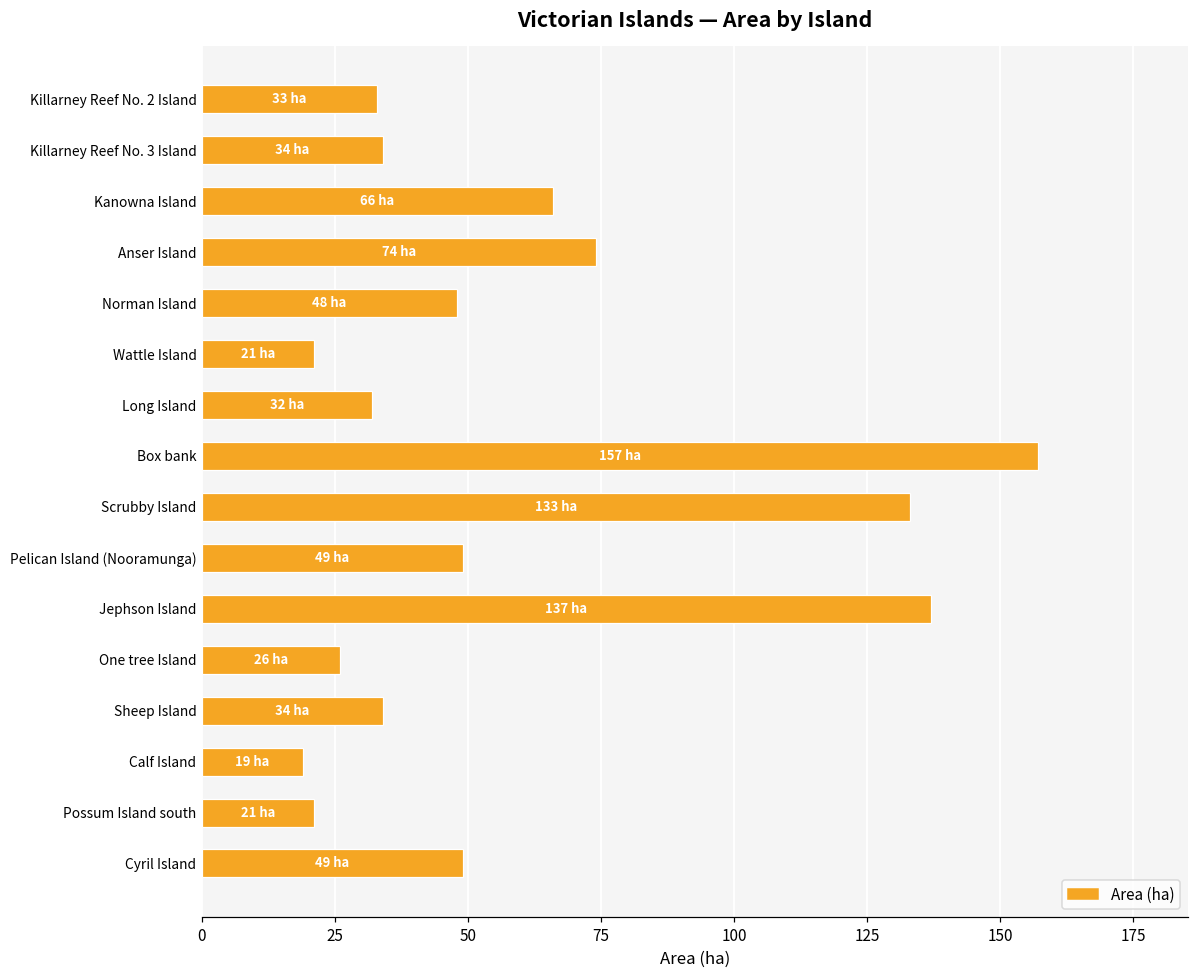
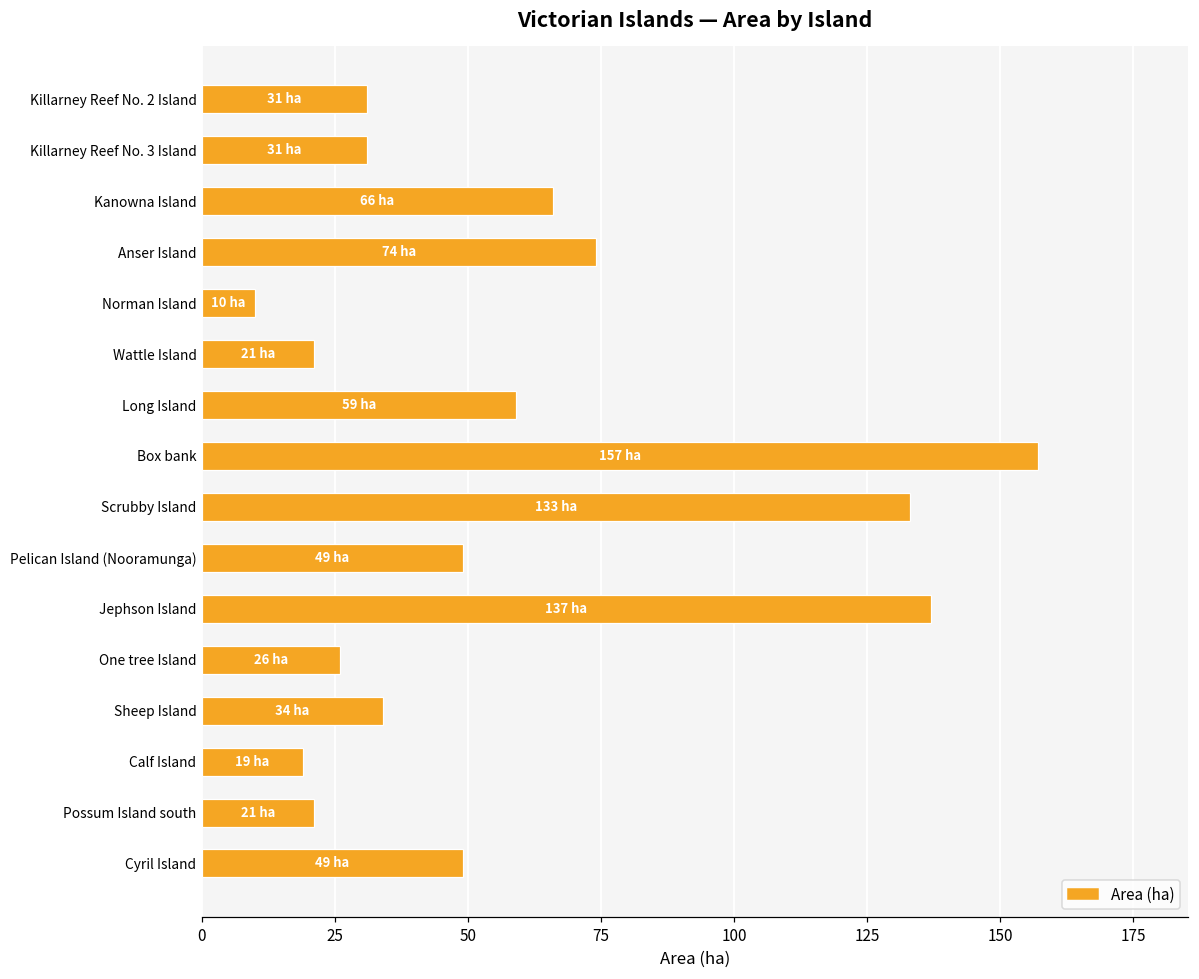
  {
-   "Killarney Reef No. 2 Island": 33,
-   "Killarney Reef No. 3 Island": 34,
+   "Killarney Reef No. 2 Island": 31,
+   "Killarney Reef No. 3 Island": 31,
    "Kanowna Island": 66,
    "Anser Island": 74,
-   "Norman Island": 48,
+   "Norman Island": 10,
    "Wattle Island": 21,
-   "Long Island": 32,
+   "Long Island": 59,
    "Box bank": 157,
    "Scrubby Island": 133,
    "Pelican Island (Nooramunga)": 49,
    "Jephson Island": 137,
    "One tree Island": 26,
    "Sheep Island": 34,
    "Calf Island": 19,
    "Possum Island south": 21,
    "Cyril Island": 49
  }
